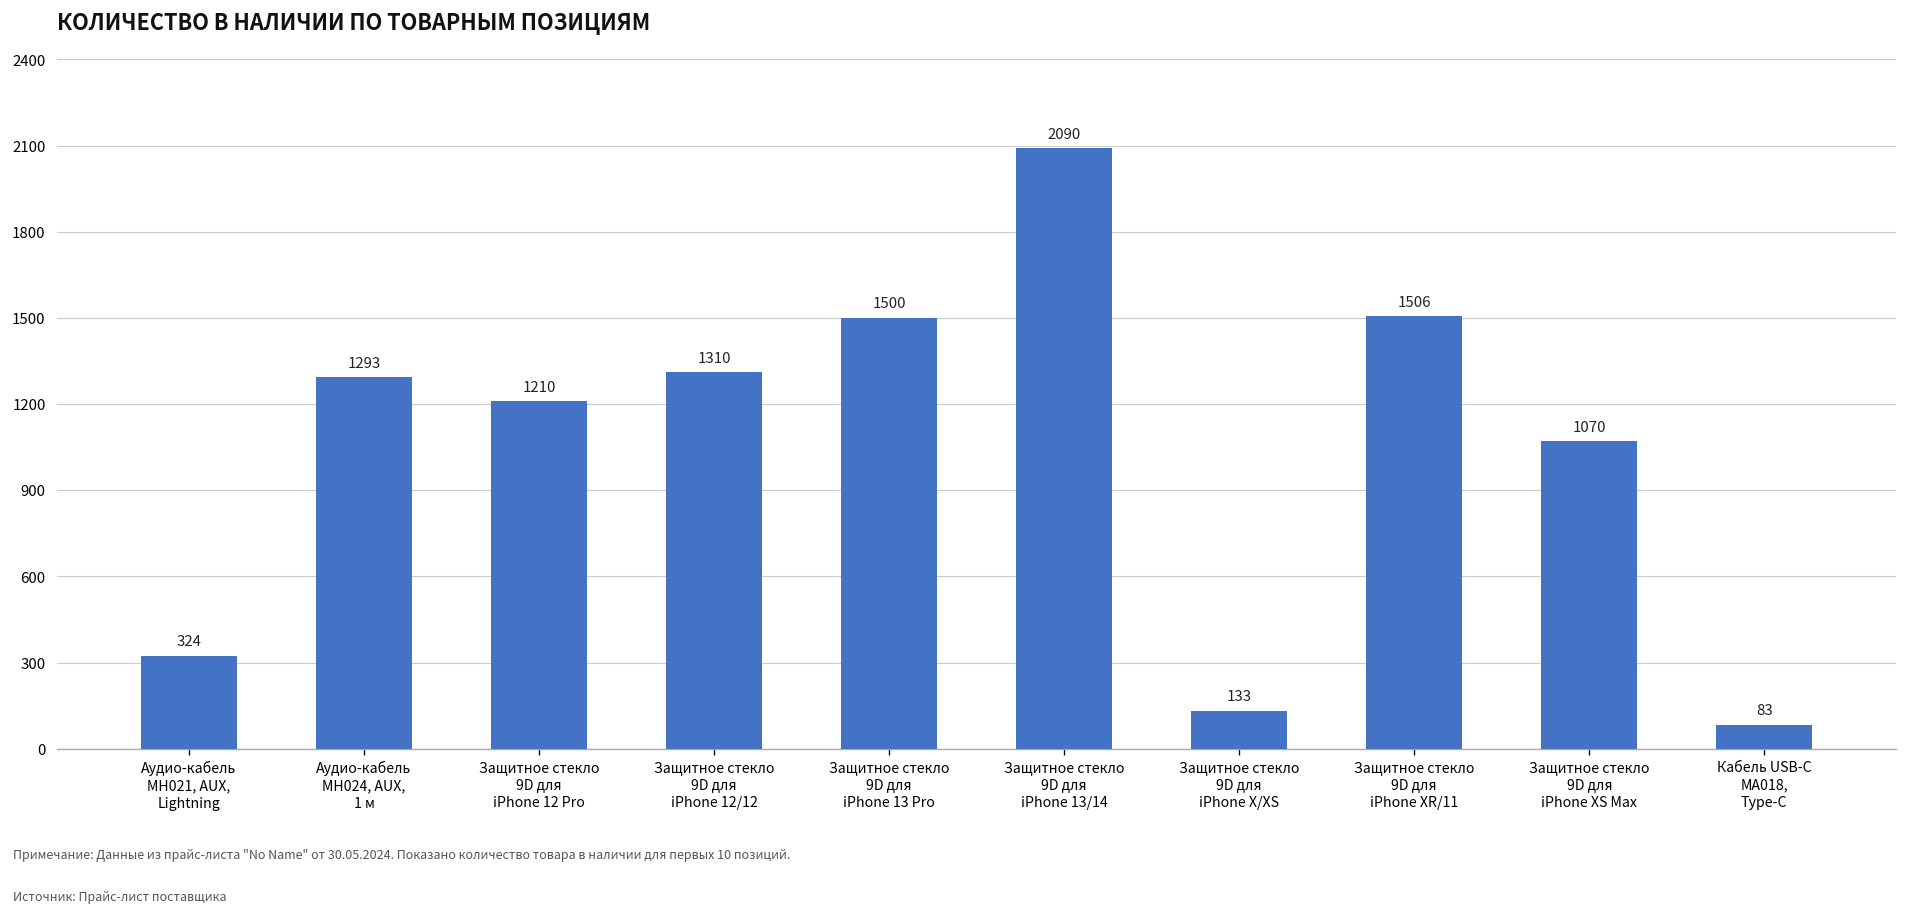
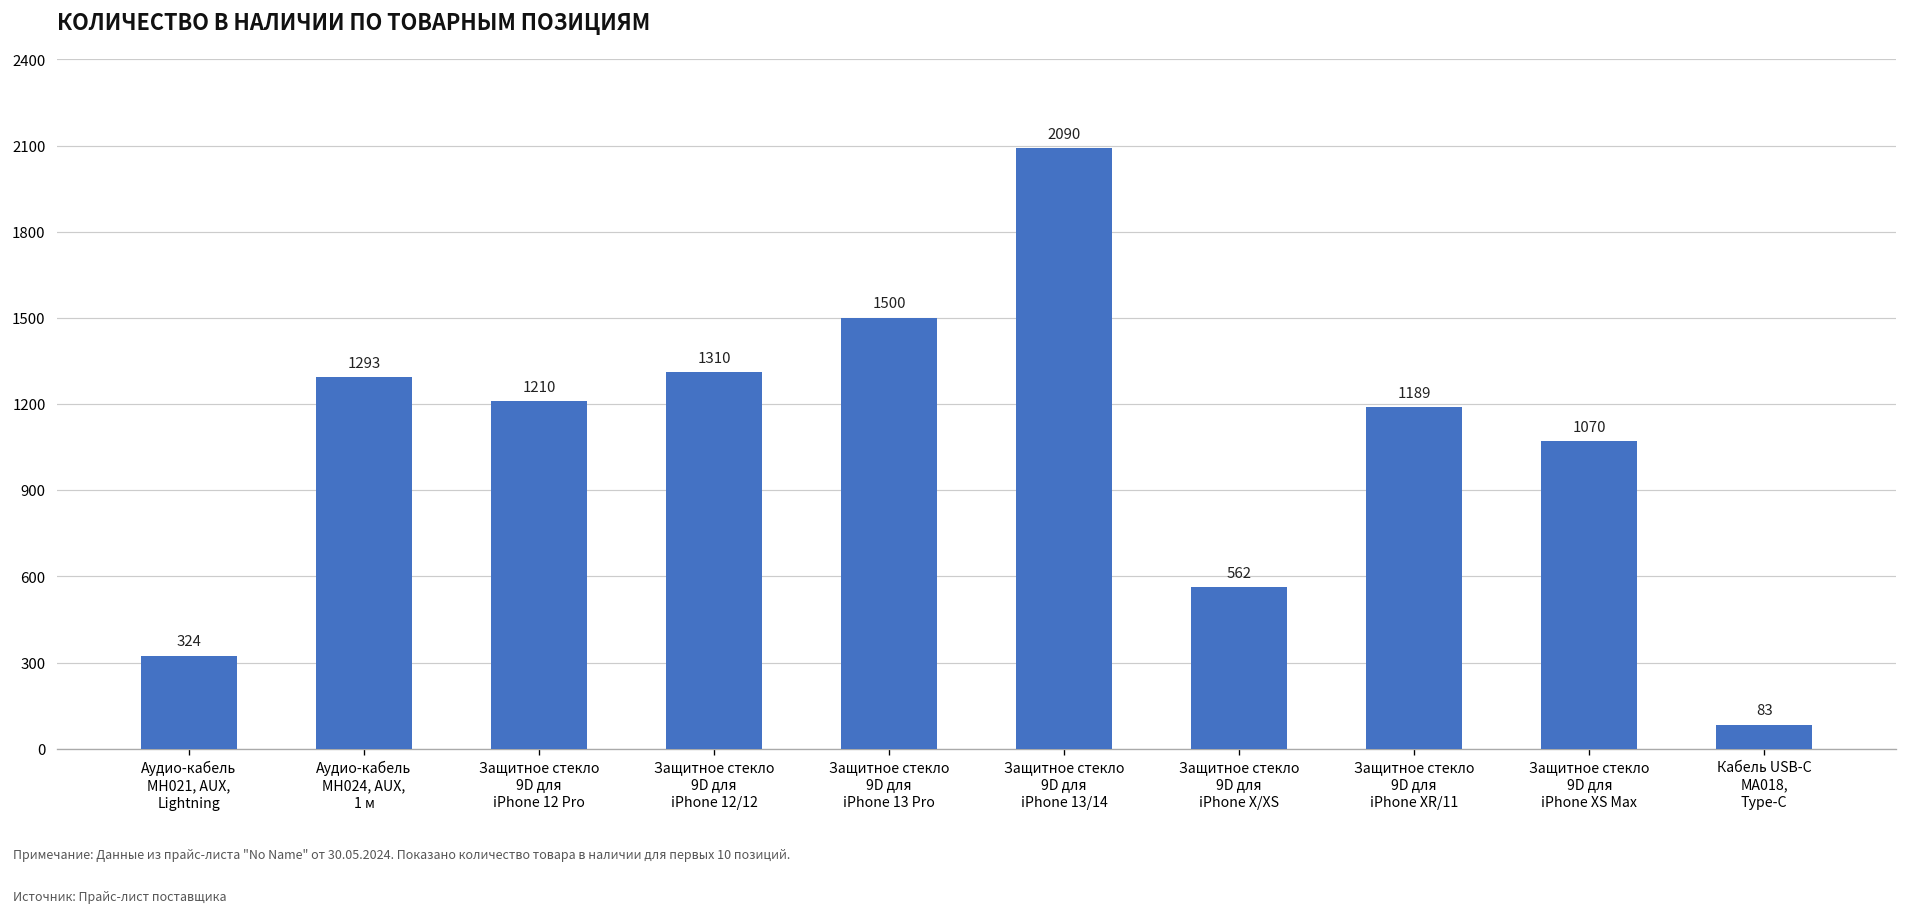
  {
    "Аудио-кабель MH021, AUX, Lightning": 324,
    "Аудио-кабель MH024, AUX, 1 м": 1293,
    "Защитное стекло 9D для iPhone 12 Pro": 1210,
    "Защитное стекло 9D для iPhone 12/12": 1310,
    "Защитное стекло 9D для iPhone 13 Pro": 1500,
    "Защитное стекло 9D для iPhone 13/14": 2090,
-   "Защитное стекло 9D для iPhone X/XS": 133,
-   "Защитное стекло 9D для iPhone XR/11": 1506,
+   "Защитное стекло 9D для iPhone X/XS": 562,
+   "Защитное стекло 9D для iPhone XR/11": 1189,
    "Защитное стекло 9D для iPhone XS Max": 1070,
    "Кабель USB-C MA018, Type-C": 83
  }
